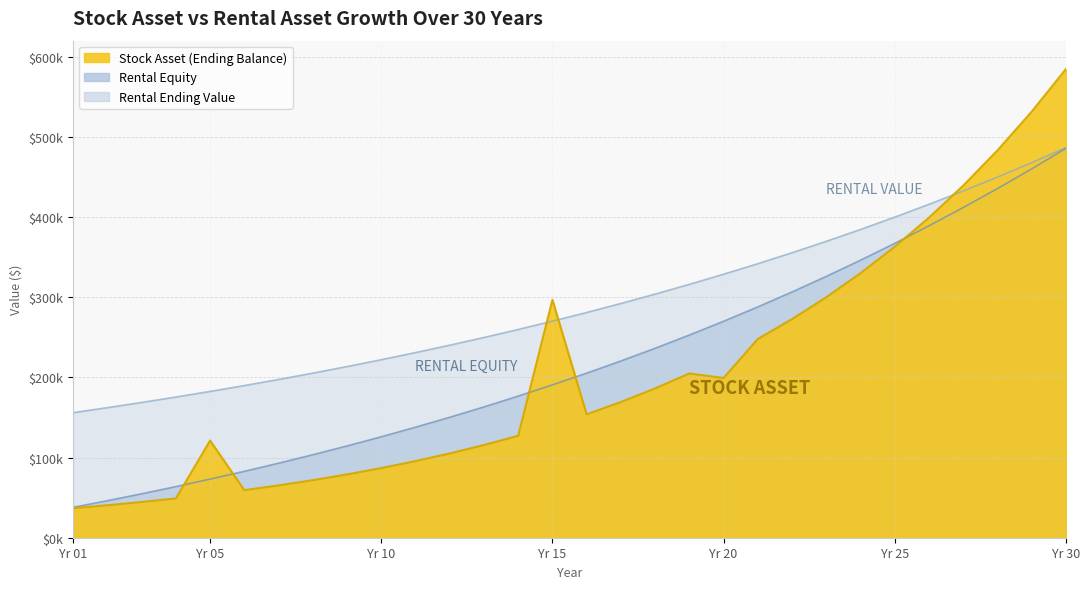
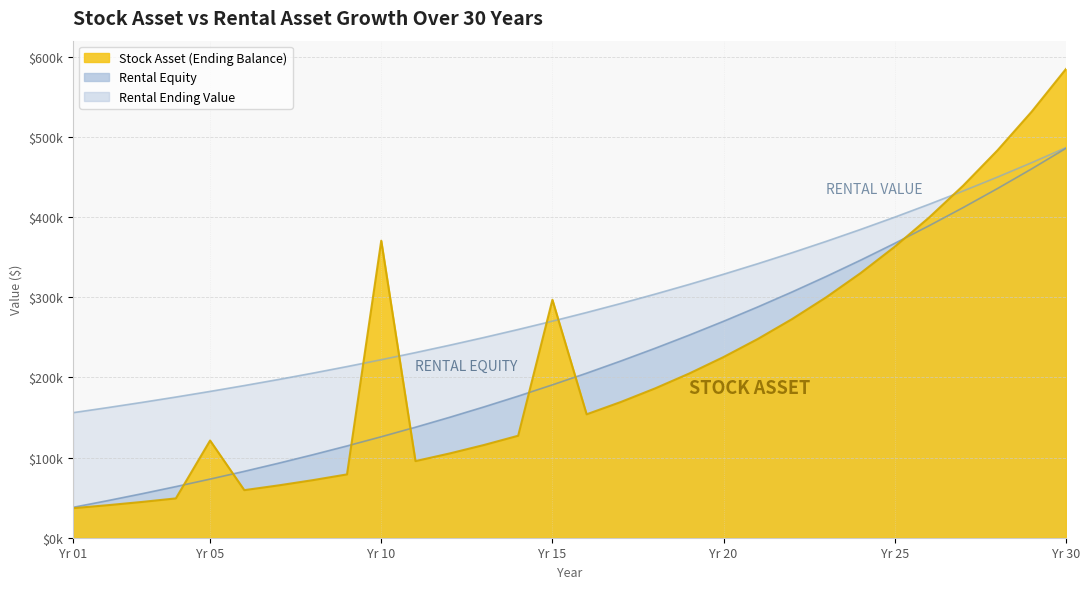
  {
    "Stock Asset (Ending Balance)": {
      "Yr 05": "$120000",
-     "Yr 10": "$90000",
+     "Yr 10": "$370000",
      "Yr 15": "$300000",
-     "Yr 20": "$200000",
+     "Yr 20": "$230000",
      "Yr 25": "$360000",
      "Yr 30": "$580000"
    }
  }
